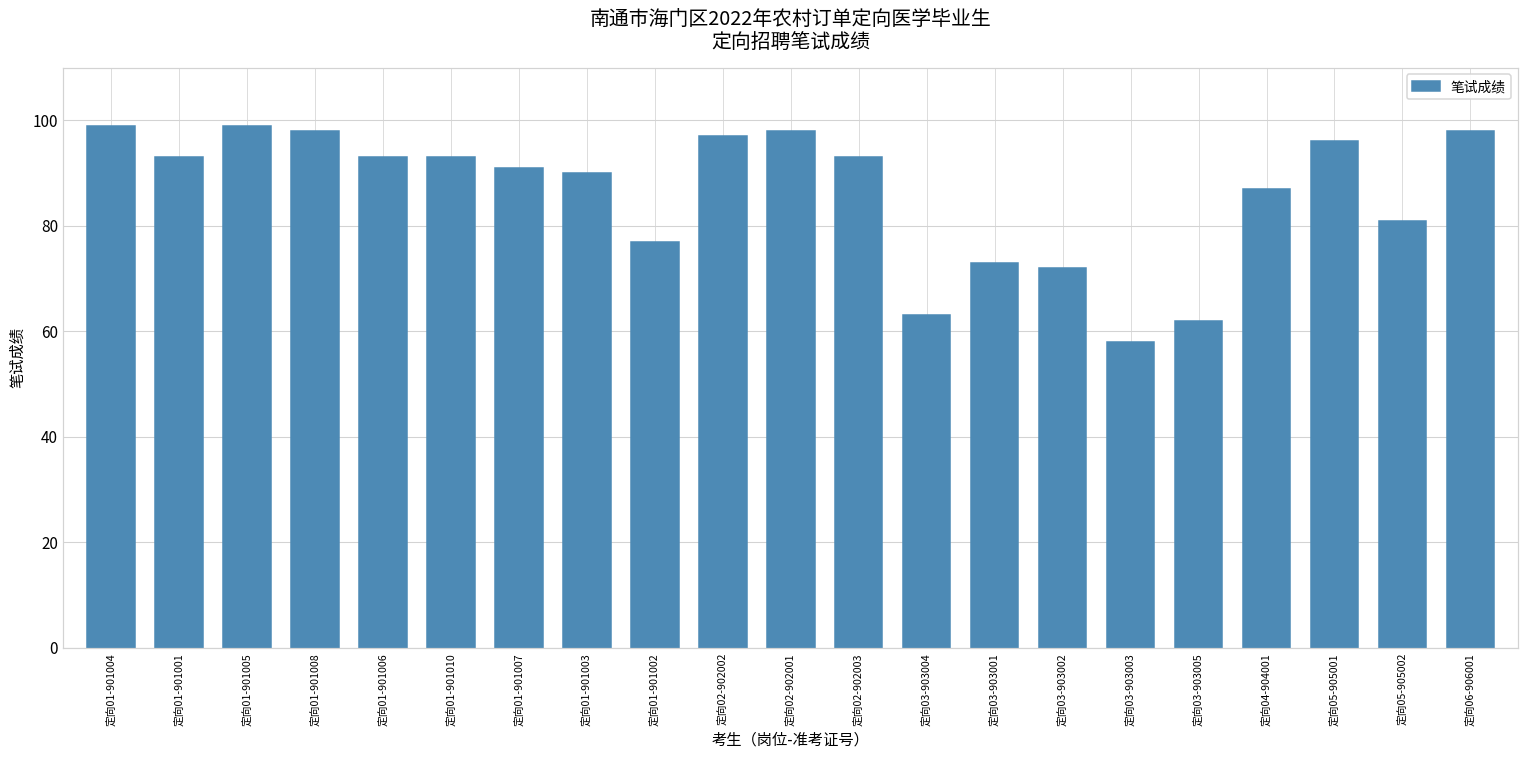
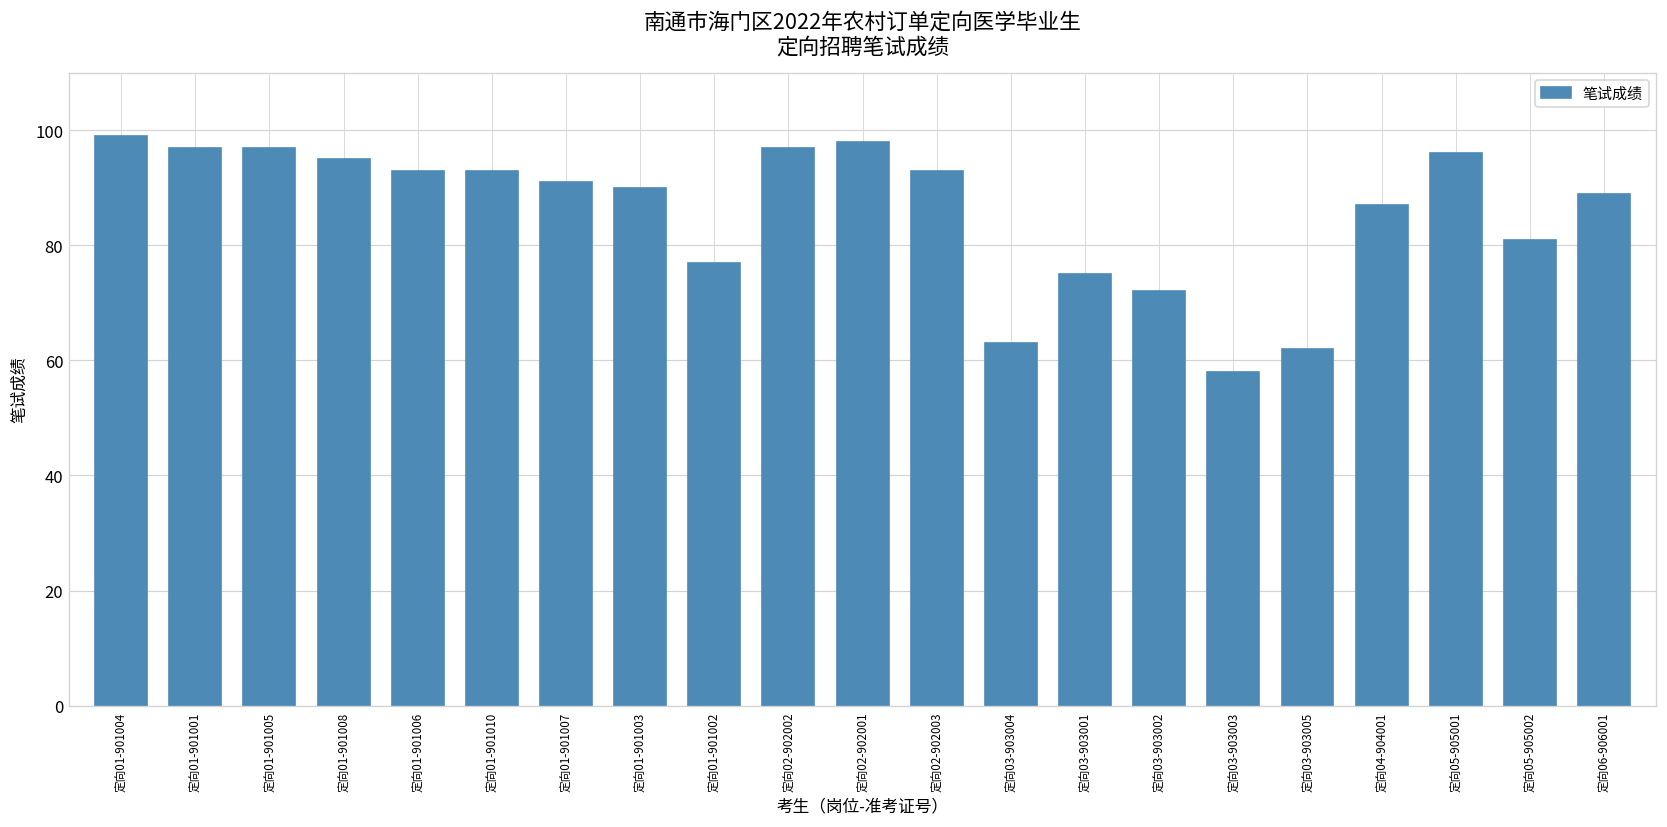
  {
    "定向01-901004": 99,
-   "定向01-901001": 93,
-   "定向01-901005": 99,
-   "定向01-901008": 98,
+   "定向01-901001": 97,
+   "定向01-901005": 97,
+   "定向01-901008": 95,
    "定向01-901006": 93,
    "定向01-901010": 93,
    "定向01-901007": 91,
    "定向01-901003": 90,
    "定向01-901002": 77,
    "定向02-902002": 97,
    "定向02-902001": 98,
    "定向02-902003": 93,
    "定向03-903004": 63,
-   "定向03-903001": 73,
+   "定向03-903001": 75,
    "定向03-903002": 72,
    "定向03-903003": 58,
    "定向03-903005": 62,
    "定向04-904001": 87,
    "定向05-905001": 96,
    "定向05-905002": 81,
-   "定向06-906001": 98
+   "定向06-906001": 89
  }
